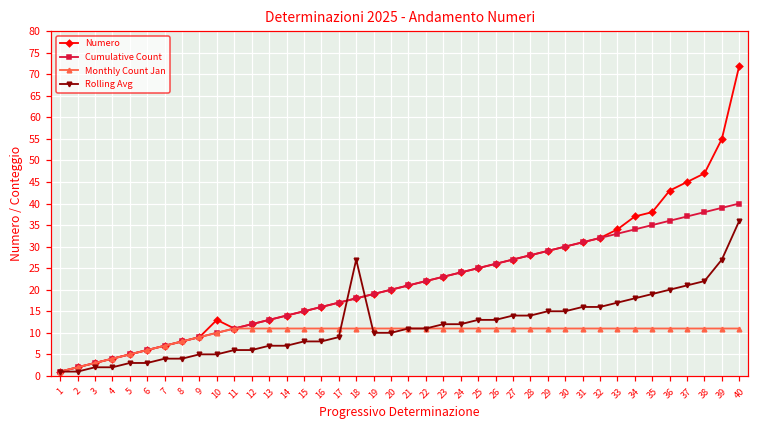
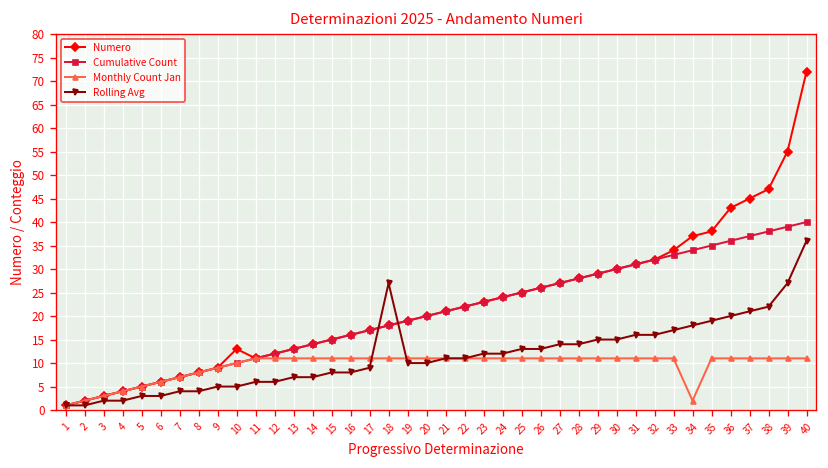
  {
    "Numero": {
      "10": 13,
      "33": 34,
      "34": 37,
      "35": 38,
      "36": 43,
      "37": 45,
      "38": 47,
      "39": 55,
      "40": 72
    },
    "Cumulative Count": {
      "33": 33,
      "34": 34,
      "35": 35,
      "36": 36,
      "37": 37,
      "38": 38,
      "39": 39,
      "40": 40
    },
    "Monthly Count Jan": {
      "12": 11,
      "13": 11,
      "14": 11,
      "15": 11,
      "16": 11,
      "17": 11,
      "18": 11,
      "19": 11,
      "20": 11,
      "23": 11,
      "24": 11,
      "25": 11,
      "26": 11,
      "27": 11,
      "28": 11,
      "29": 11,
      "30": 11,
      "31": 11,
      "32": 11,
      "33": 11,
-     "34": 11,
+     "34": 2,
      "35": 11,
      "36": 11,
      "37": 11,
      "38": 11,
      "39": 11,
      "40": 11
    },
    "Rolling Avg": {
      "2": 1,
      "3": 2,
      "4": 2,
      "5": 3,
      "6": 3,
      "7": 4,
      "8": 4,
      "9": 5,
      "10": 5,
      "11": 6,
      "12": 6,
      "13": 7,
      "14": 7,
      "15": 8,
      "16": 8,
      "17": 9,
      "18": 27,
      "19": 10,
      "20": 10,
      "23": 12,
      "24": 12,
      "25": 13,
      "26": 13,
      "27": 14,
      "28": 14,
      "29": 15,
      "30": 15,
      "31": 16,
      "32": 16,
      "33": 17,
      "34": 18,
      "35": 19,
      "36": 20,
      "37": 21,
      "38": 22,
      "39": 27,
      "40": 36
    }
  }
